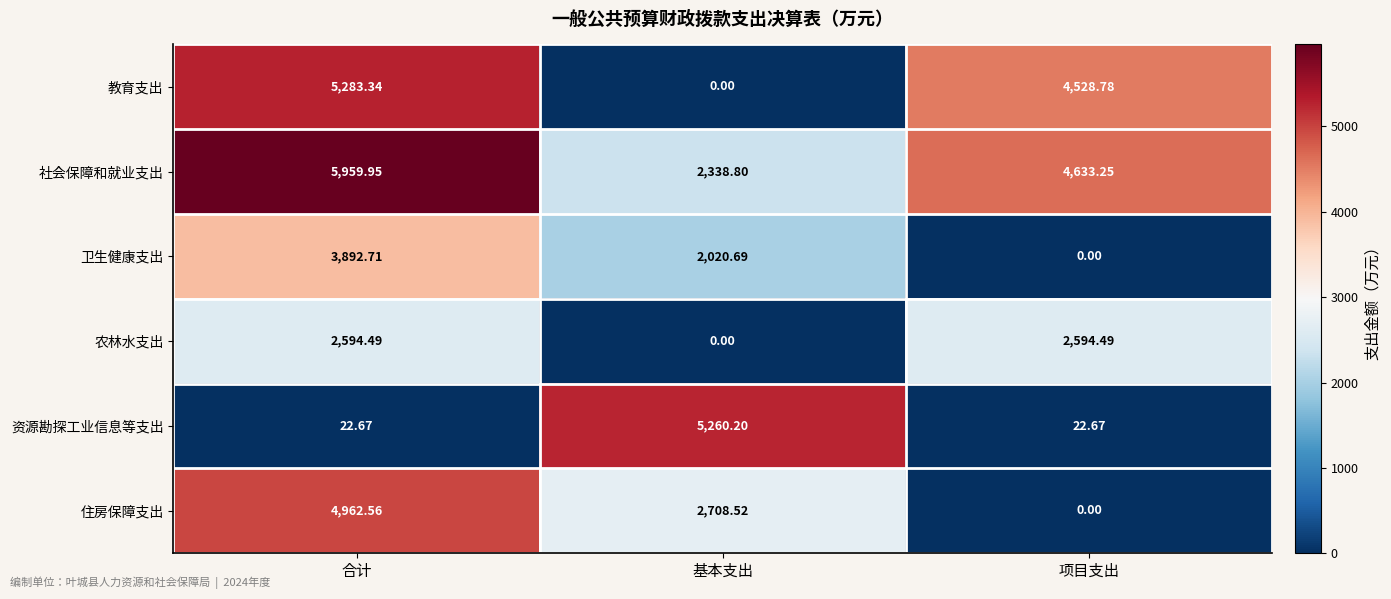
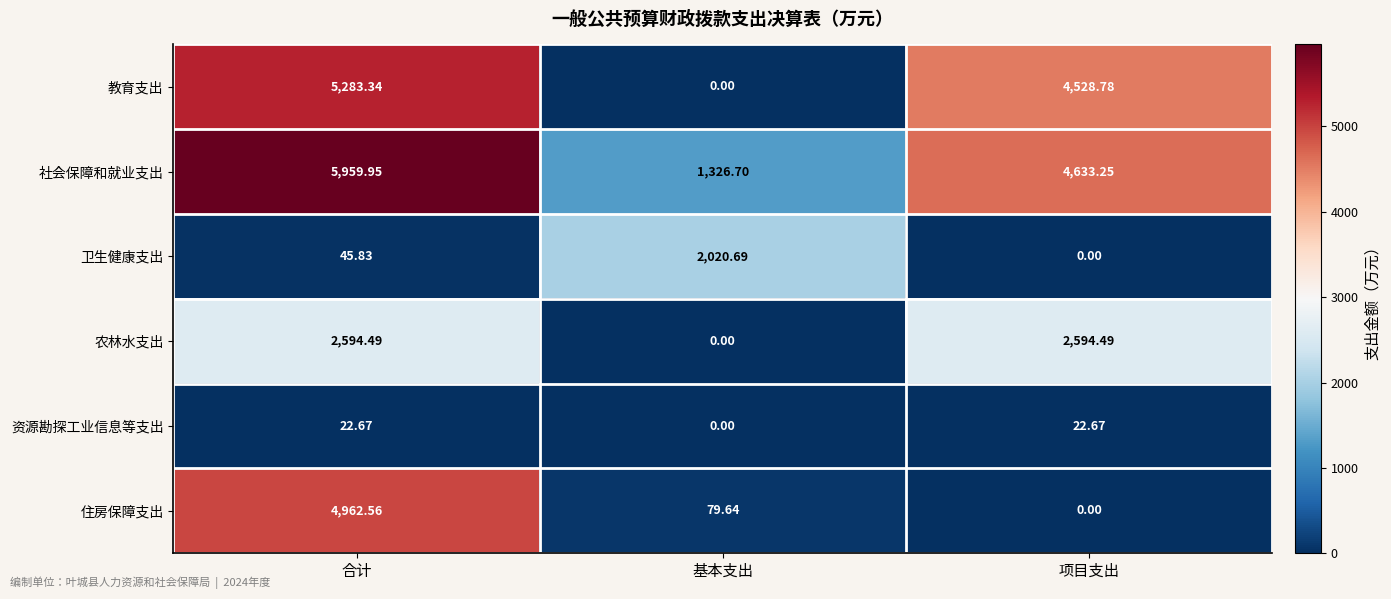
  {
    "教育支出": {
      "合计": "5,283.34",
      "基本支出": "0.00",
      "项目支出": "4,528.78"
    },
    "社会保障和就业支出": {
      "合计": "5,959.95",
-     "基本支出": "2,338.80",
+     "基本支出": "1,326.70",
      "项目支出": "4,633.25"
    },
    "卫生健康支出": {
-     "合计": "3,892.71",
+     "合计": "45.83",
      "基本支出": "2,020.69",
      "项目支出": "0.00"
    },
    "农林水支出": {
      "合计": "2,594.49",
      "基本支出": "0.00",
      "项目支出": "2,594.49"
    },
    "资源勘探工业信息等支出": {
      "合计": "22.67",
-     "基本支出": "5,260.20",
+     "基本支出": "0.00",
      "项目支出": "22.67"
    },
    "住房保障支出": {
      "合计": "4,962.56",
-     "基本支出": "2,708.52",
+     "基本支出": "79.64",
      "项目支出": "0.00"
    }
  }
